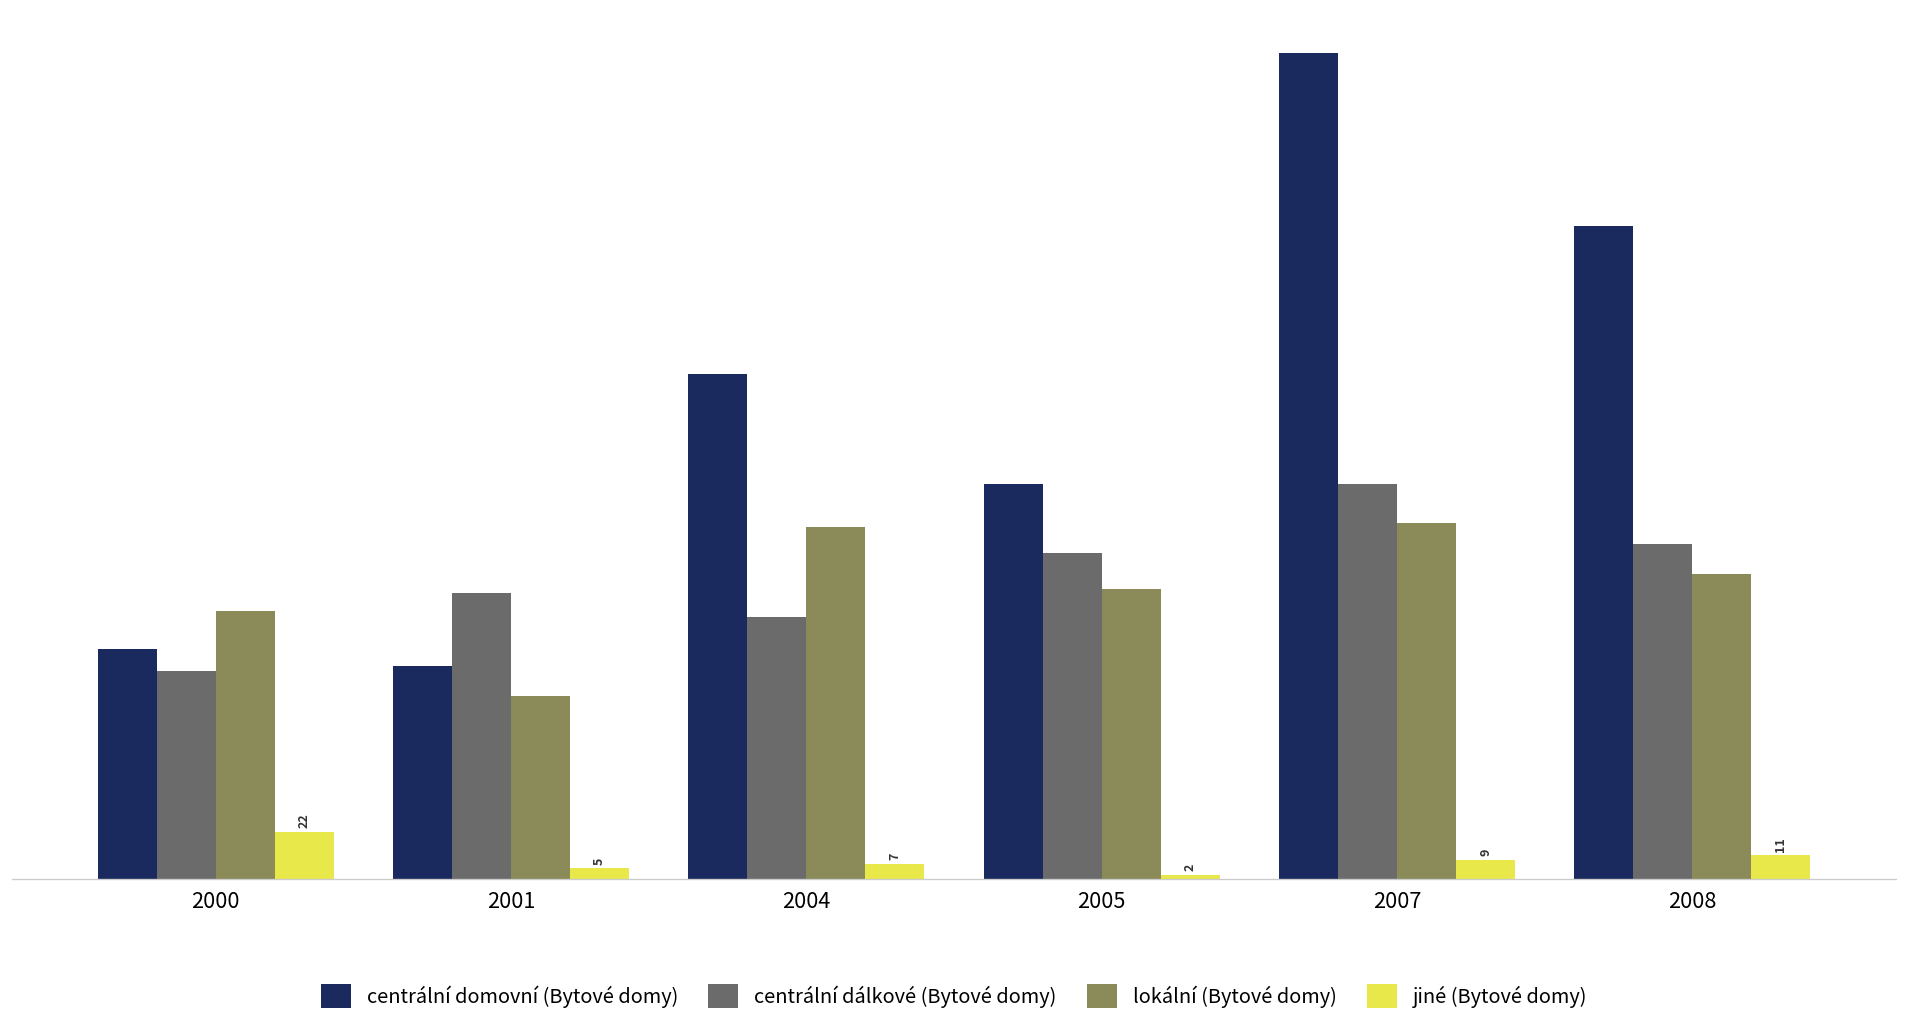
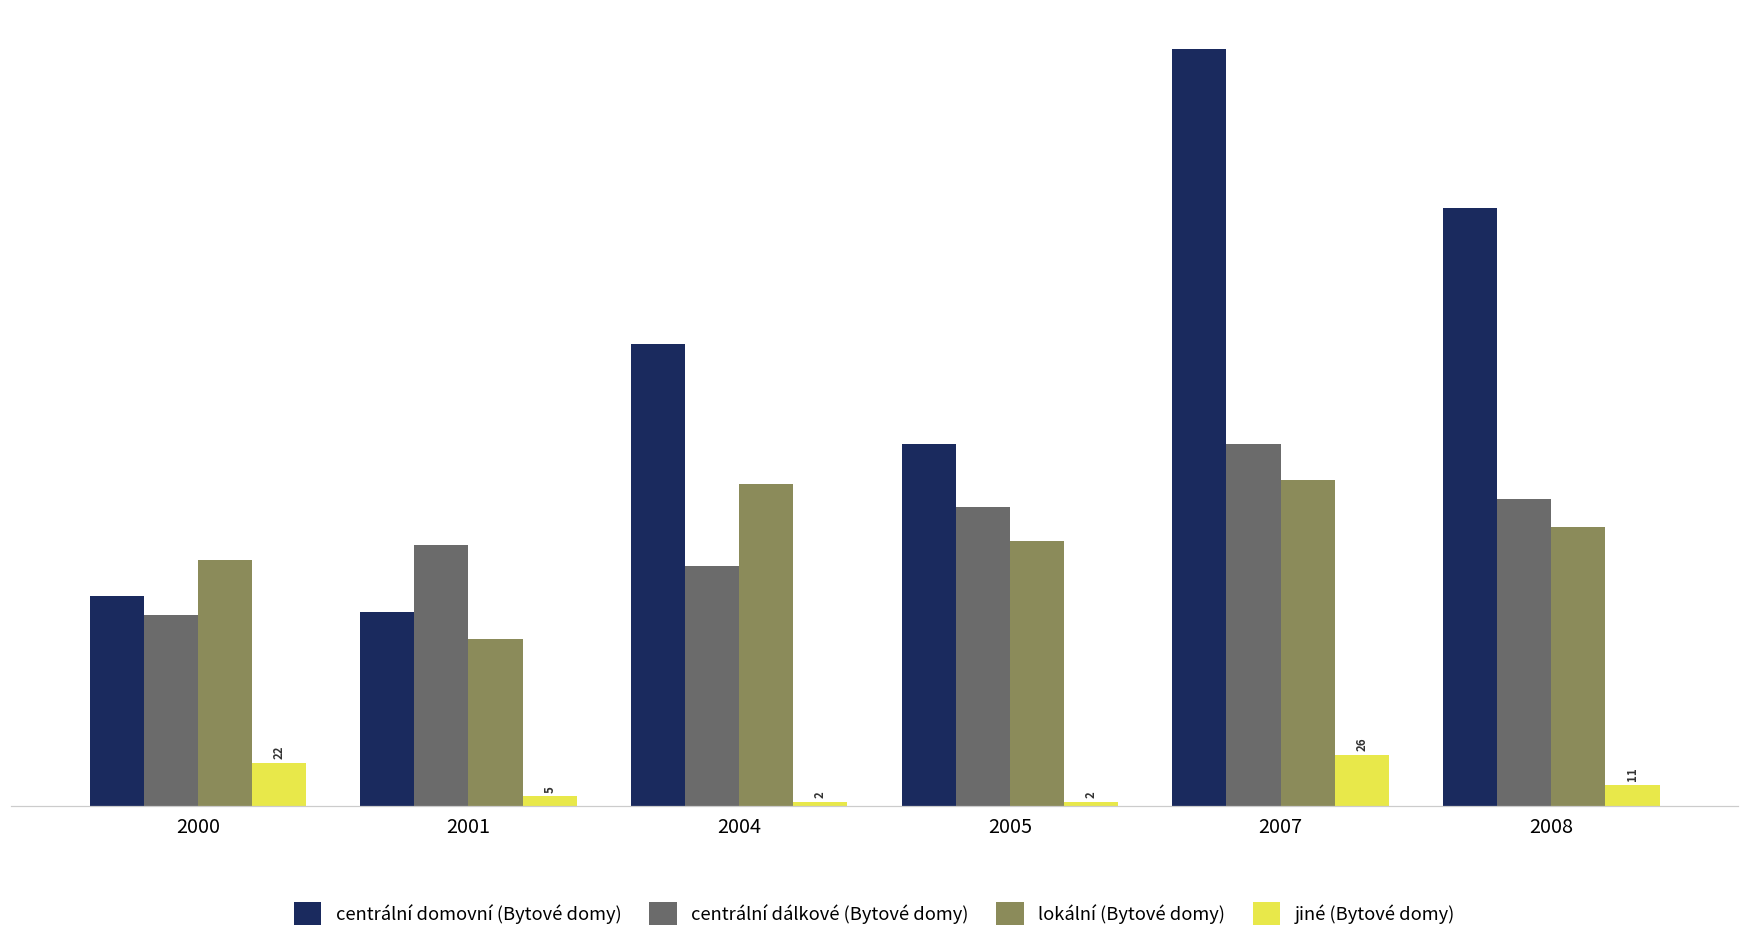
  {
    "jiné (Bytové domy)": {
      "2000": 22,
      "2001": 5,
-     "2004": 7,
+     "2004": 2,
      "2005": 2,
-     "2007": 9,
+     "2007": 26,
      "2008": 11
    }
  }
